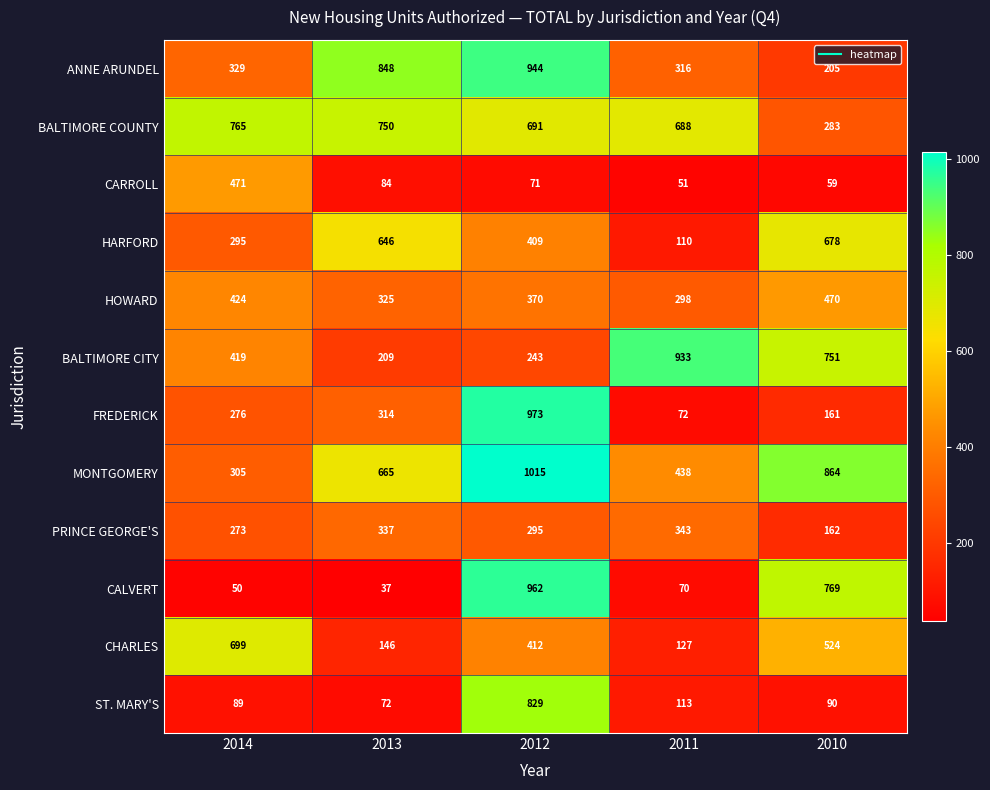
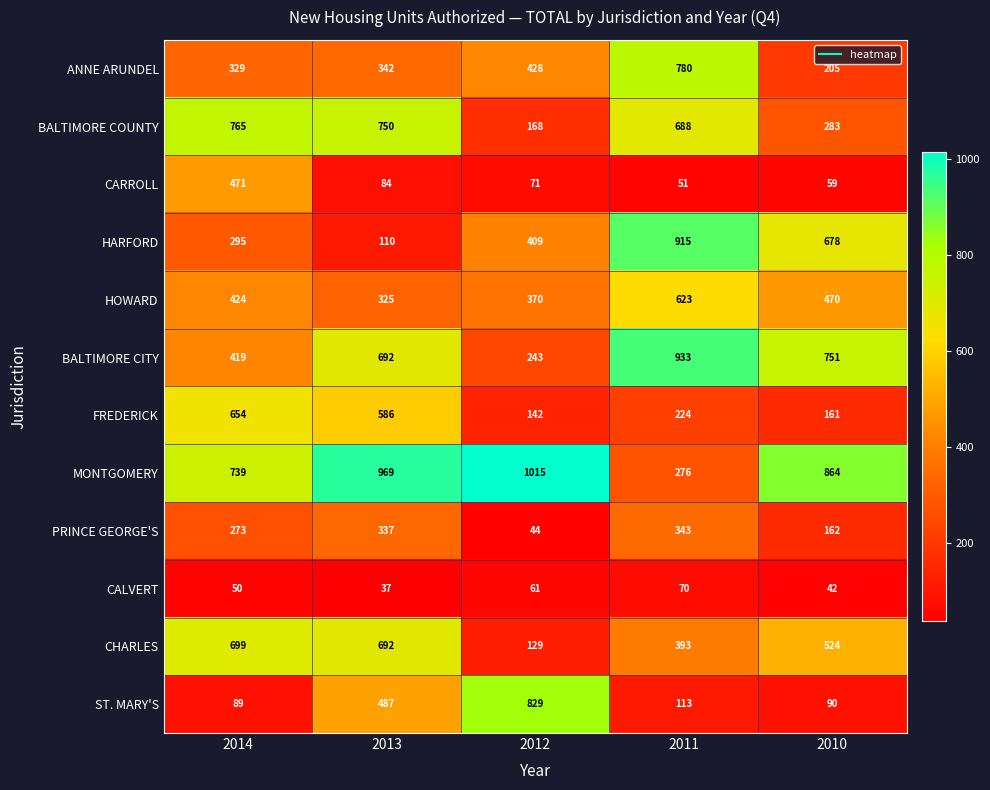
  {
    "ANNE ARUNDEL": {
      "2014": 329,
-     "2013": 848,
-     "2012": 944,
-     "2011": 316
+     "2013": 342,
+     "2012": 428,
+     "2011": 780
    },
    "BALTIMORE COUNTY": {
      "2014": 765,
      "2013": 750,
-     "2012": 691,
+     "2012": 168,
      "2011": 688,
      "2010": 283
    },
    "CARROLL": {
      "2014": 471,
      "2013": 84,
      "2012": 71,
      "2011": 51,
      "2010": 59
    },
    "HARFORD": {
      "2014": 295,
-     "2013": 646,
+     "2013": 110,
      "2012": 409,
-     "2011": 110,
+     "2011": 915,
      "2010": 678
    },
    "HOWARD": {
      "2014": 424,
      "2013": 325,
      "2012": 370,
-     "2011": 298,
+     "2011": 623,
      "2010": 470
    },
    "BALTIMORE CITY": {
      "2014": 419,
-     "2013": 209,
+     "2013": 692,
      "2012": 243,
      "2011": 933,
      "2010": 751
    },
    "FREDERICK": {
-     "2014": 276,
-     "2013": 314,
-     "2012": 973,
-     "2011": 72,
+     "2014": 654,
+     "2013": 586,
+     "2012": 142,
+     "2011": 224,
      "2010": 161
    },
    "MONTGOMERY": {
-     "2014": 305,
-     "2013": 665,
+     "2014": 739,
+     "2013": 969,
      "2012": 1015,
-     "2011": 438,
+     "2011": 276,
      "2010": 864
    },
    "PRINCE GEORGE'S": {
      "2014": 273,
      "2013": 337,
-     "2012": 295,
+     "2012": 44,
      "2011": 343,
      "2010": 162
    },
    "CALVERT": {
      "2014": 50,
      "2013": 37,
-     "2012": 962,
+     "2012": 61,
      "2011": 70,
-     "2010": 769
+     "2010": 42
    },
    "CHARLES": {
      "2014": 699,
-     "2013": 146,
-     "2012": 412,
-     "2011": 127,
+     "2013": 692,
+     "2012": 129,
+     "2011": 393,
      "2010": 524
    },
    "ST. MARY'S": {
      "2014": 89,
-     "2013": 72,
+     "2013": 487,
      "2012": 829,
      "2011": 113,
      "2010": 90
    }
  }
